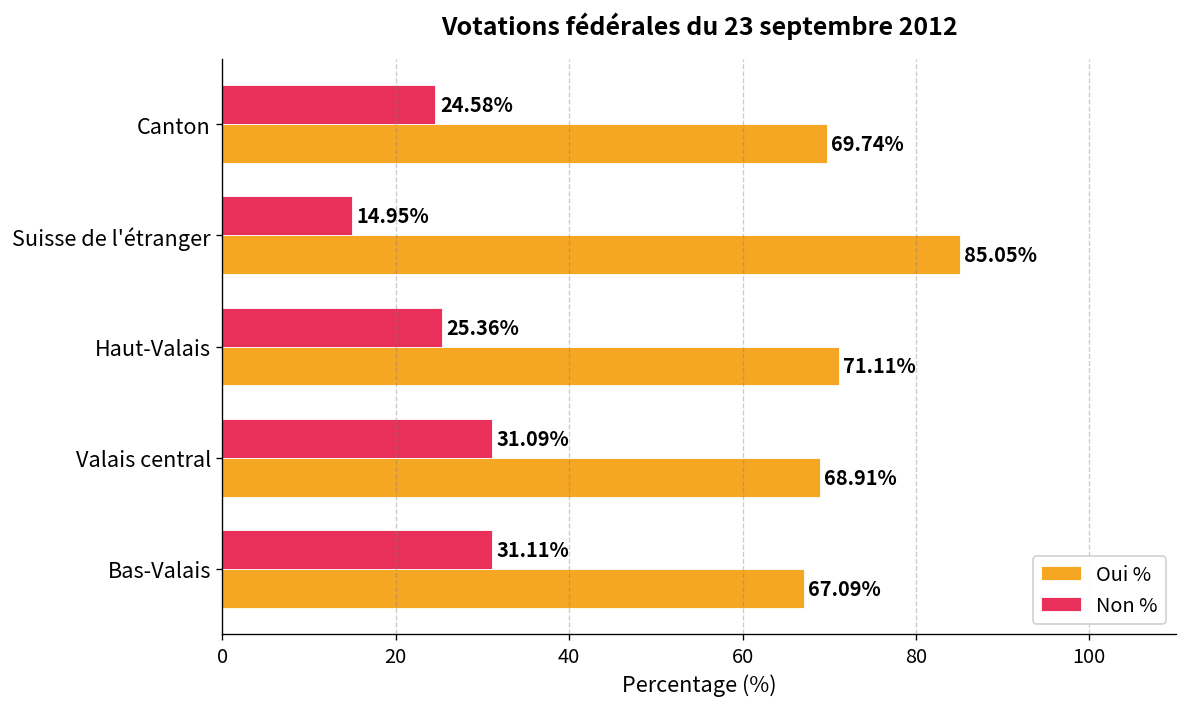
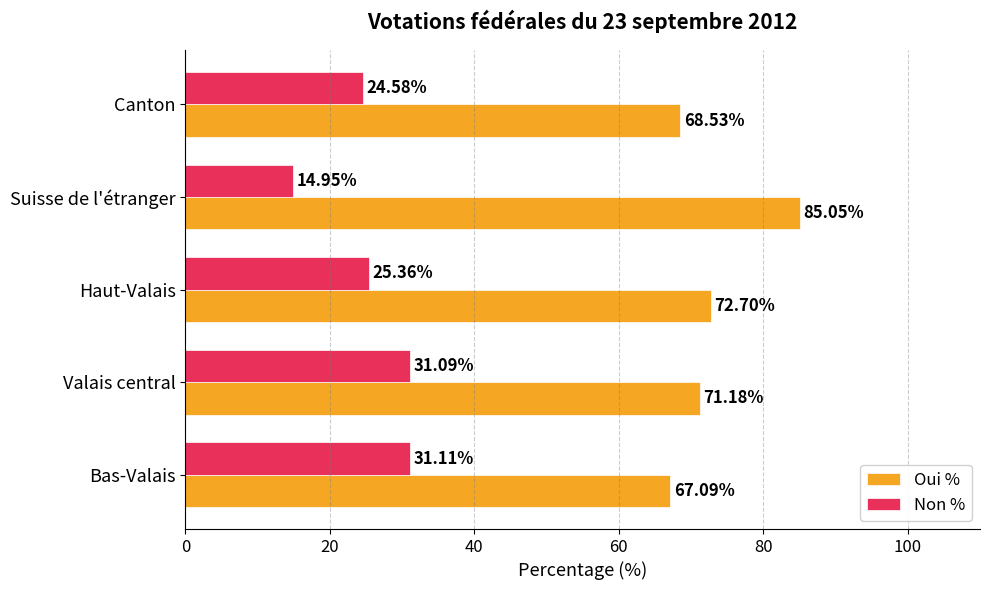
  {
    "Oui %": {
-     "Canton": "69.74%",
+     "Canton": "68.53%",
      "Suisse de l'étranger": "85.05%",
-     "Haut-Valais": "71.11%",
-     "Valais central": "68.91%",
+     "Haut-Valais": "72.70%",
+     "Valais central": "71.18%",
      "Bas-Valais": "67.09%"
    },
    "Non %": {
      "Canton": "24.58%",
      "Suisse de l'étranger": "14.95%",
      "Haut-Valais": "25.36%",
      "Valais central": "31.09%",
      "Bas-Valais": "31.11%"
    }
  }
